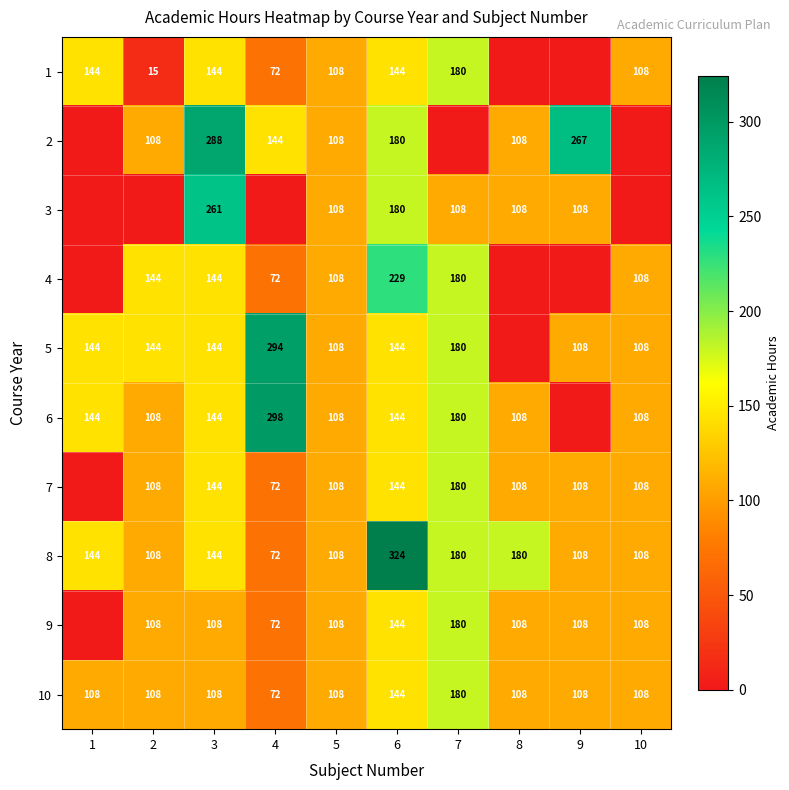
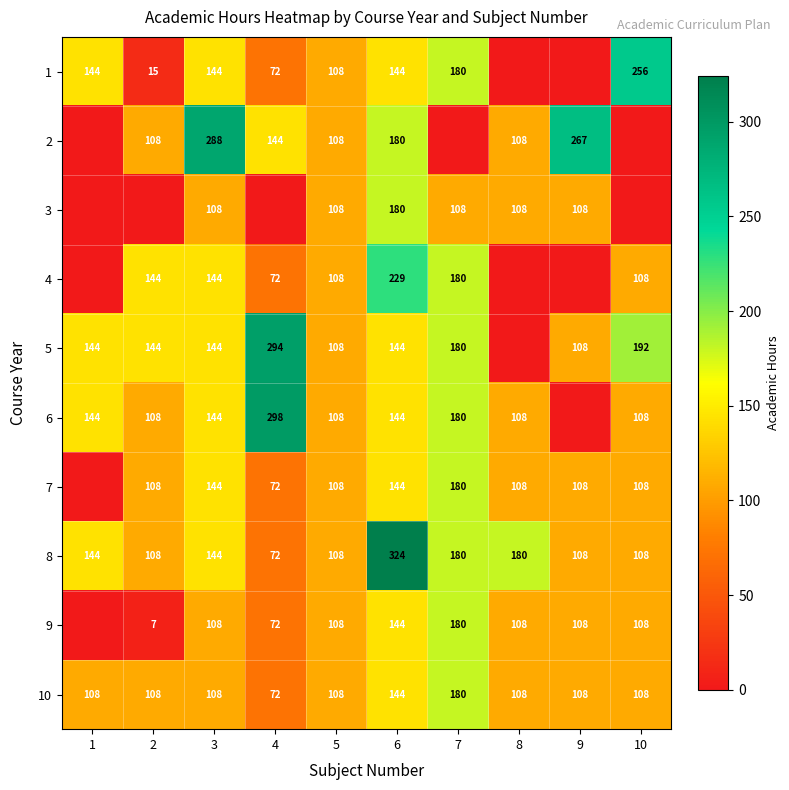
  {
    "1": {
      "1": 144,
      "2": 15,
      "3": 144,
      "4": 72,
      "5": 108,
      "6": 144,
      "7": 180,
-     "10": 108
+     "10": 256
    },
    "2": {
      "2": 108,
      "3": 288,
      "4": 144,
      "5": 108,
      "6": 180,
      "8": 108,
      "9": 267
    },
    "3": {
-     "3": 261,
+     "3": 108,
      "5": 108,
      "6": 180,
      "7": 108,
      "8": 108,
      "9": 108
    },
    "4": {
      "2": 144,
      "3": 144,
      "4": 72,
      "5": 108,
      "6": 229,
      "7": 180,
      "10": 108
    },
    "5": {
      "1": 144,
      "2": 144,
      "3": 144,
      "4": 294,
      "5": 108,
      "6": 144,
      "7": 180,
      "9": 108,
-     "10": 108
+     "10": 192
    },
    "6": {
      "1": 144,
      "2": 108,
      "3": 144,
      "4": 298,
      "5": 108,
      "6": 144,
      "7": 180,
      "8": 108,
      "10": 108
    },
    "7": {
      "2": 108,
      "3": 144,
      "4": 72,
      "5": 108,
      "6": 144,
      "7": 180,
      "8": 108,
      "9": 108,
      "10": 108
    },
    "8": {
      "1": 144,
      "2": 108,
      "3": 144,
      "4": 72,
      "5": 108,
      "6": 324,
      "7": 180,
      "8": 180,
      "9": 108,
      "10": 108
    },
    "9": {
-     "2": 108,
+     "2": 7,
      "3": 108,
      "4": 72,
      "5": 108,
      "6": 144,
      "7": 180,
      "8": 108,
      "9": 108,
      "10": 108
    },
    "10": {
      "1": 108,
      "2": 108,
      "3": 108,
      "4": 72,
      "5": 108,
      "6": 144,
      "7": 180,
      "8": 108,
      "9": 108,
      "10": 108
    }
  }
